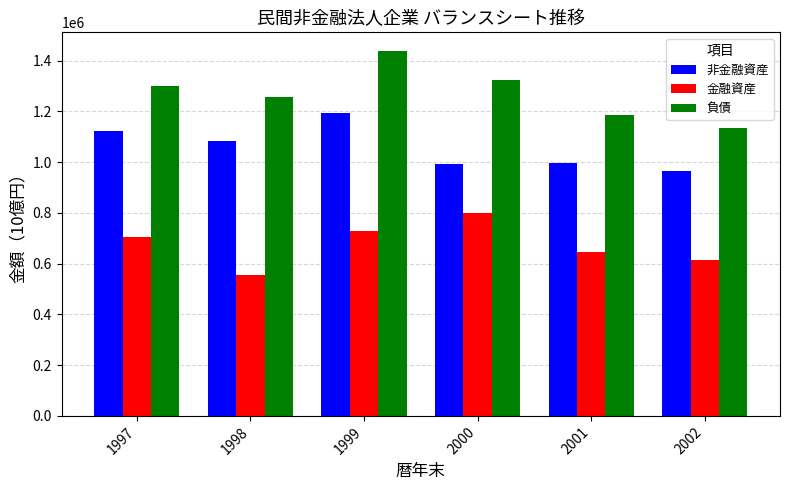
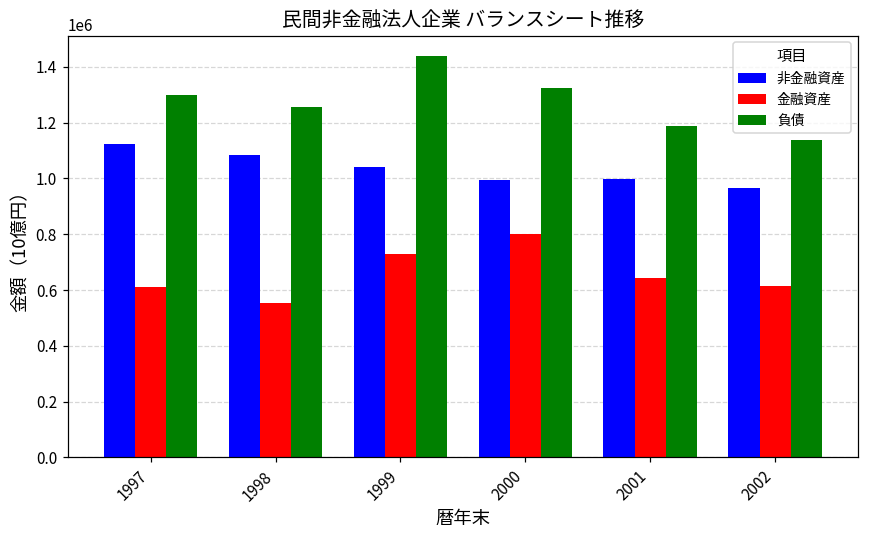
  {
    "非金融資産": {
      "1997": 1120000,
      "1998": 1090000,
-     "1999": 1190000,
+     "1999": 1040000,
      "2000": 990000,
      "2001": 1000000,
      "2002": 970000
    },
    "金融資産": {
-     "1997": 710000,
+     "1997": 610000,
      "1998": 550000,
      "1999": 730000,
      "2000": 800000,
      "2001": 640000,
      "2002": 620000
    },
    "負債": {
      "1997": 1300000,
      "1998": 1260000,
      "1999": 1440000,
      "2000": 1320000,
      "2001": 1190000,
      "2002": 1140000
    }
  }
